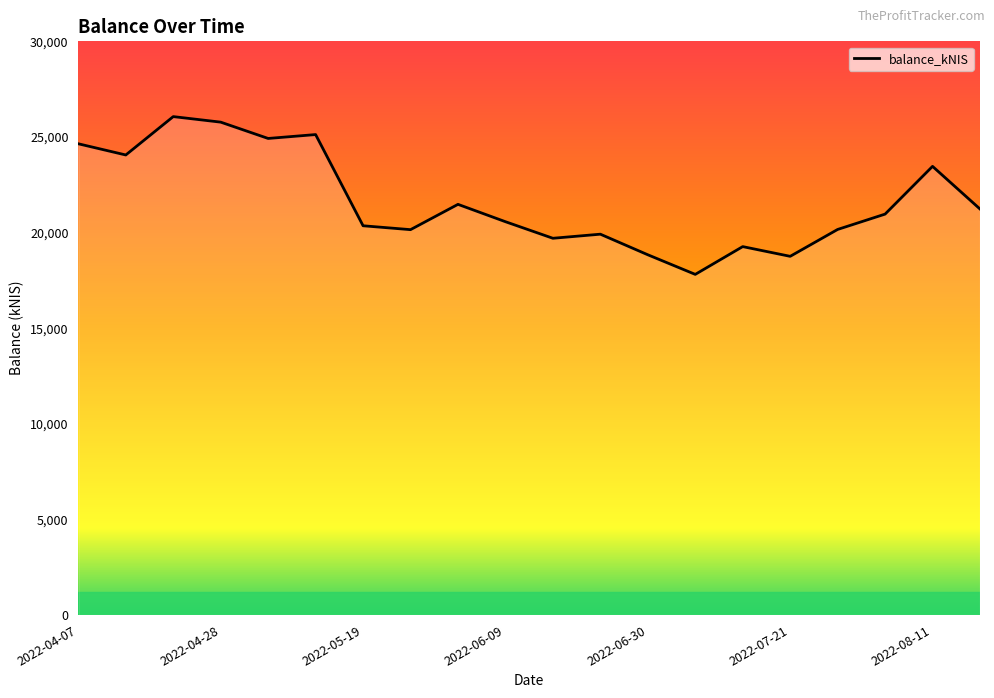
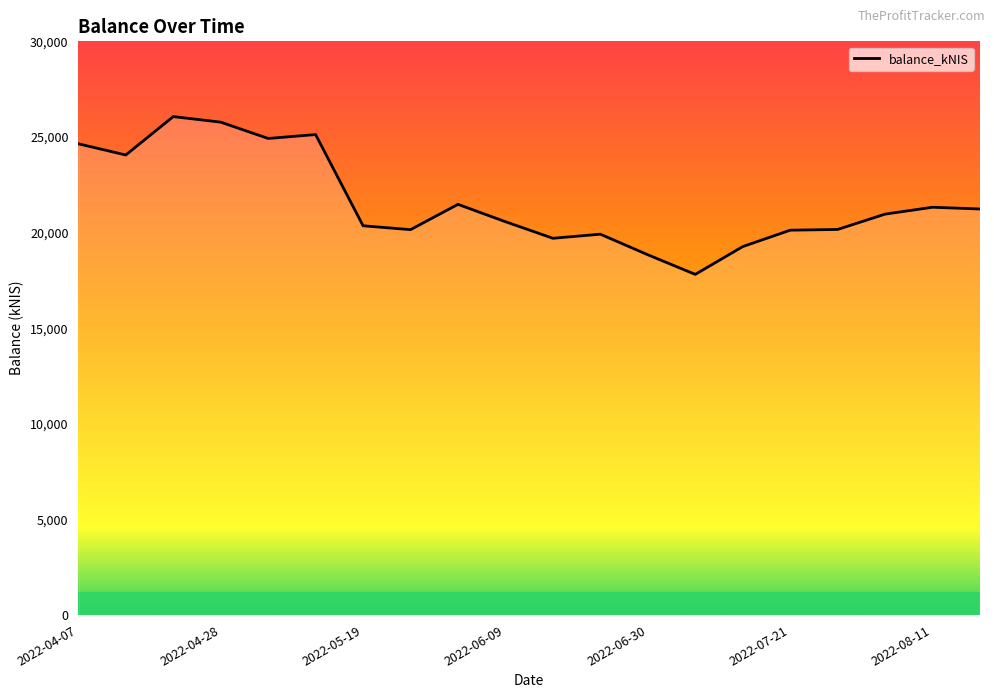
  {
    "2022-04-07": "24,600",
    "2022-04-28": "25,800",
    "2022-05-19": "20,400",
    "2022-06-09": "20,600",
    "2022-06-30": "18,800",
-   "2022-07-21": "18,800",
-   "2022-08-11": "23,500"
+   "2022-07-21": "20,100",
+   "2022-08-11": "21,300"
  }
